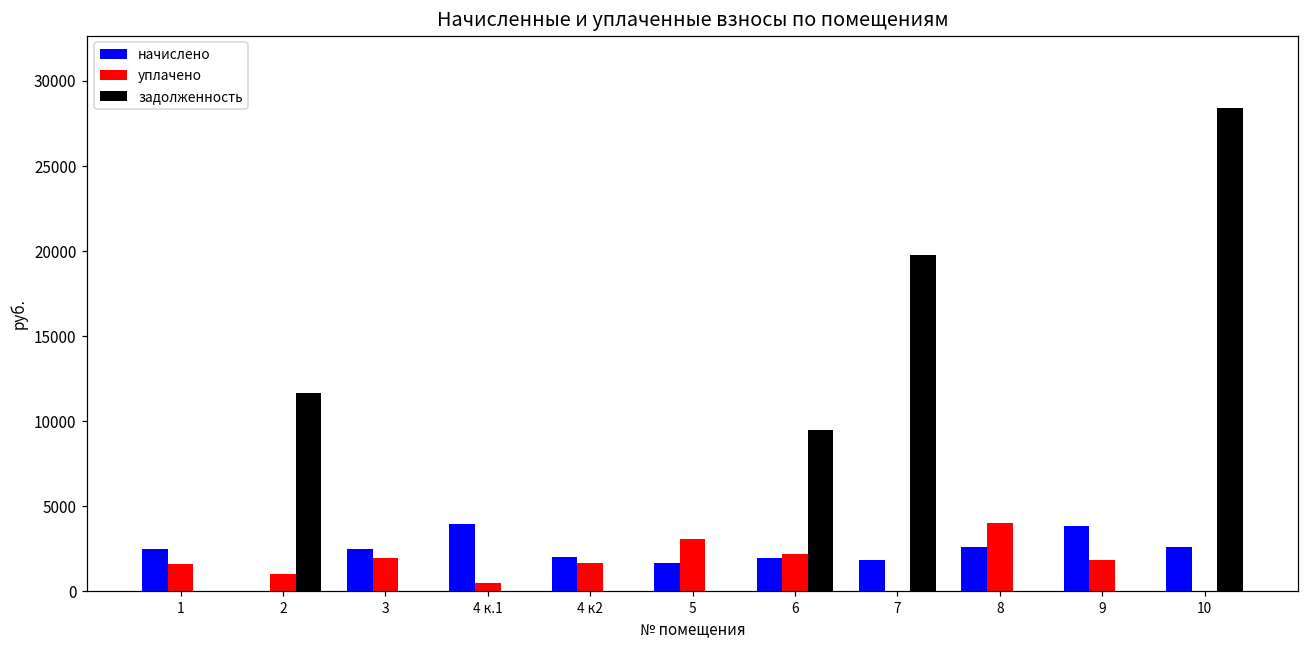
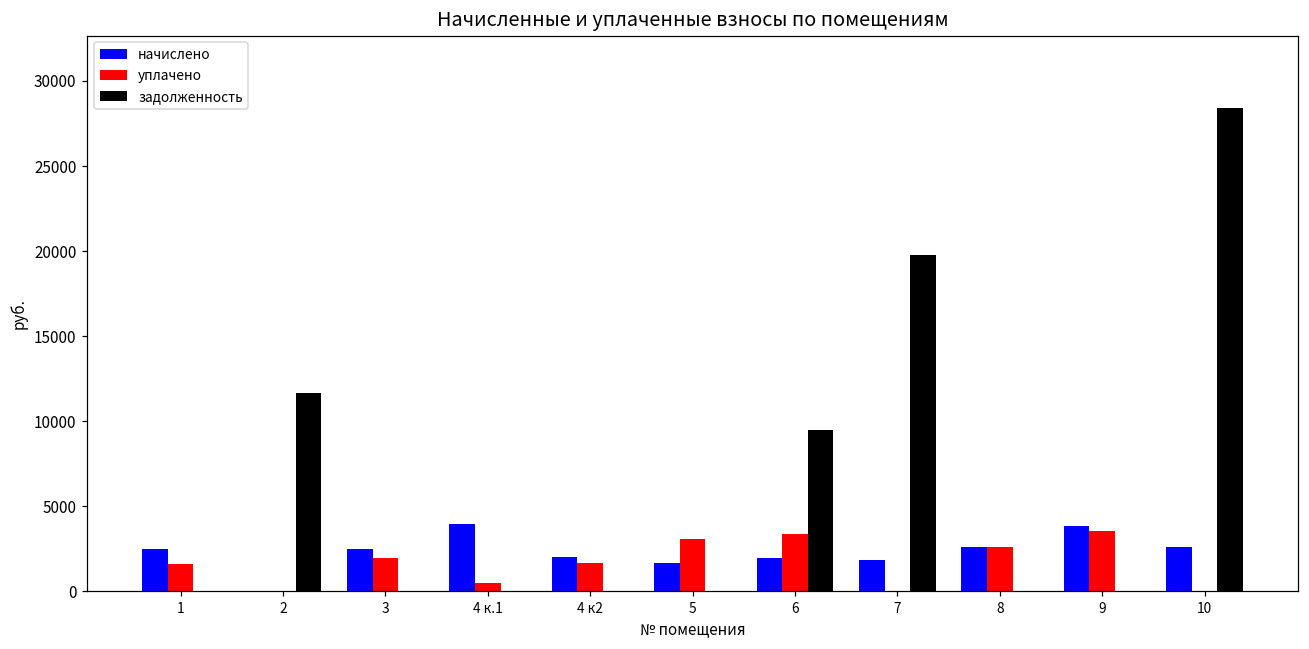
  {
    "начислено": {
      "1": 2500,
      "2": 0,
      "3": 2500,
      "4 к.1": 4000,
      "4 к2": 2000,
      "5": 1700,
      "6": 2000,
      "7": 1800,
      "8": 2600,
      "9": 3900,
      "10": 2600
    },
    "уплачено": {
      "1": 1600,
-     "2": 1000,
+     "2": 0,
      "3": 2000,
      "4 к.1": 500,
      "4 к2": 1700,
      "5": 3100,
-     "6": 2200,
+     "6": 3400,
      "7": 0,
-     "8": 4100,
-     "9": 1800,
+     "8": 2600,
+     "9": 3600,
      "10": 0
    },
    "задолженность": {
      "1": 0,
      "2": 11700,
      "3": 0,
      "4 к.1": 0,
      "4 к2": 0,
      "5": 0,
      "6": 9500,
      "7": 19800,
      "8": 0,
      "9": 0,
      "10": 28400
    }
  }
